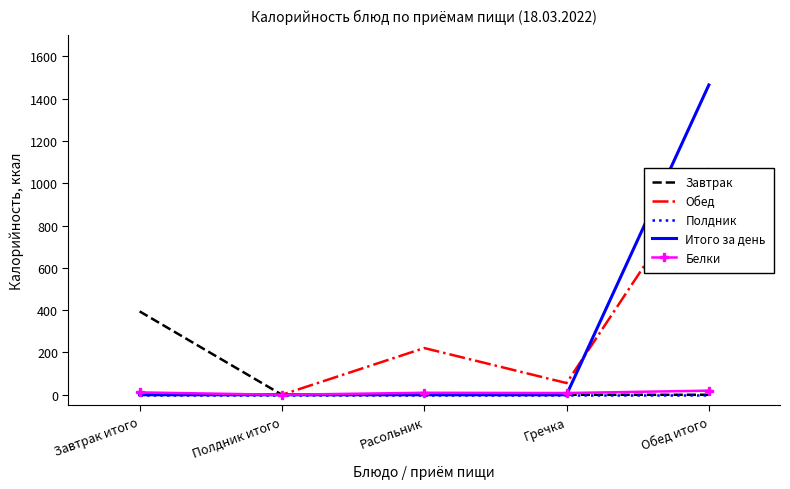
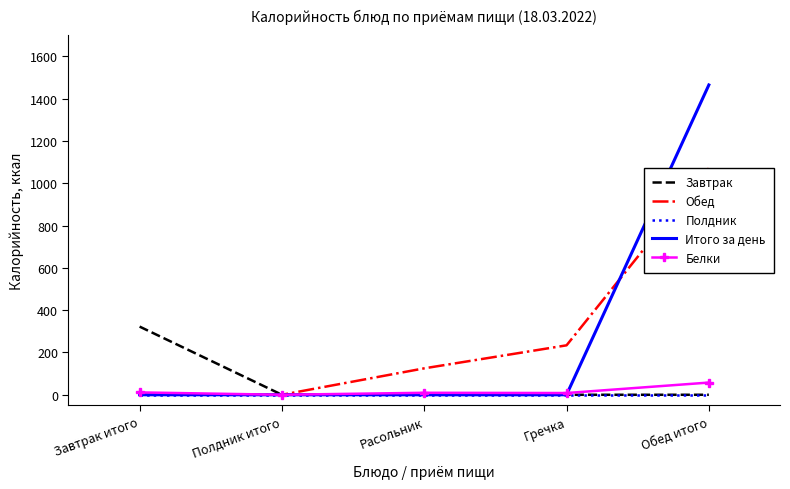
  {
    "Завтрак": {
-     "Завтрак итого": 390
+     "Завтрак итого": 320
    },
    "Обед": {
-     "Расольник": 220,
-     "Гречка": 60
+     "Расольник": 120,
+     "Гречка": 230
    },
    "Белки": {
-     "Обед итого": 20
+     "Обед итого": 60
    }
  }
